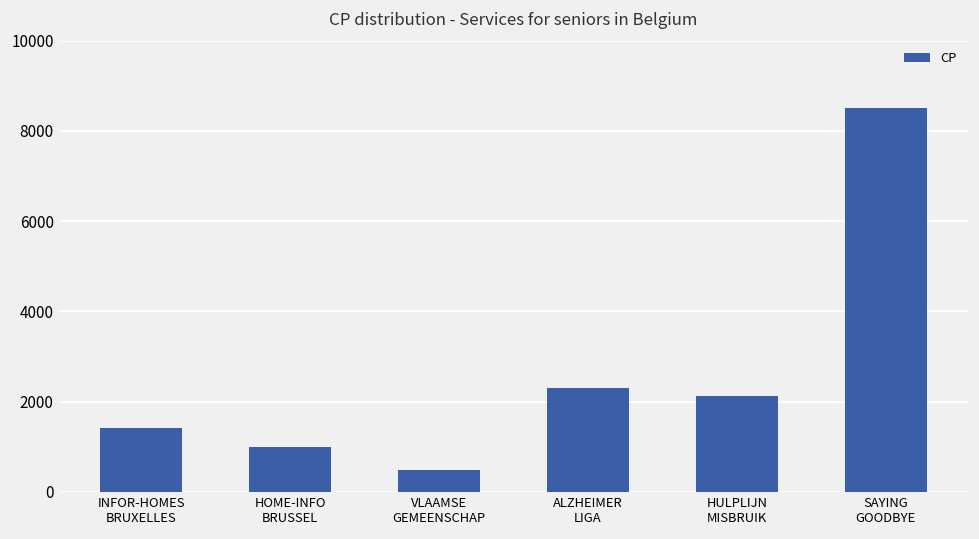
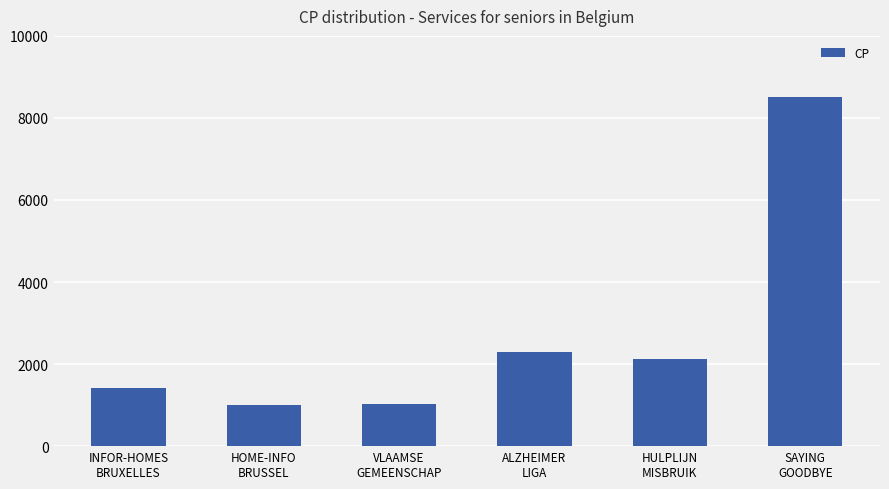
  {
    "INFOR-HOMES BRUXELLES": 1400,
    "HOME-INFO BRUSSEL": 1000,
-   "VLAAMSE GEMEENSCHAP": 500,
+   "VLAAMSE GEMEENSCHAP": 1000,
    "ALZHEIMER LIGA": 2300,
    "HULPLIJN MISBRUIK": 2100,
    "SAYING GOODBYE": 8500
  }
